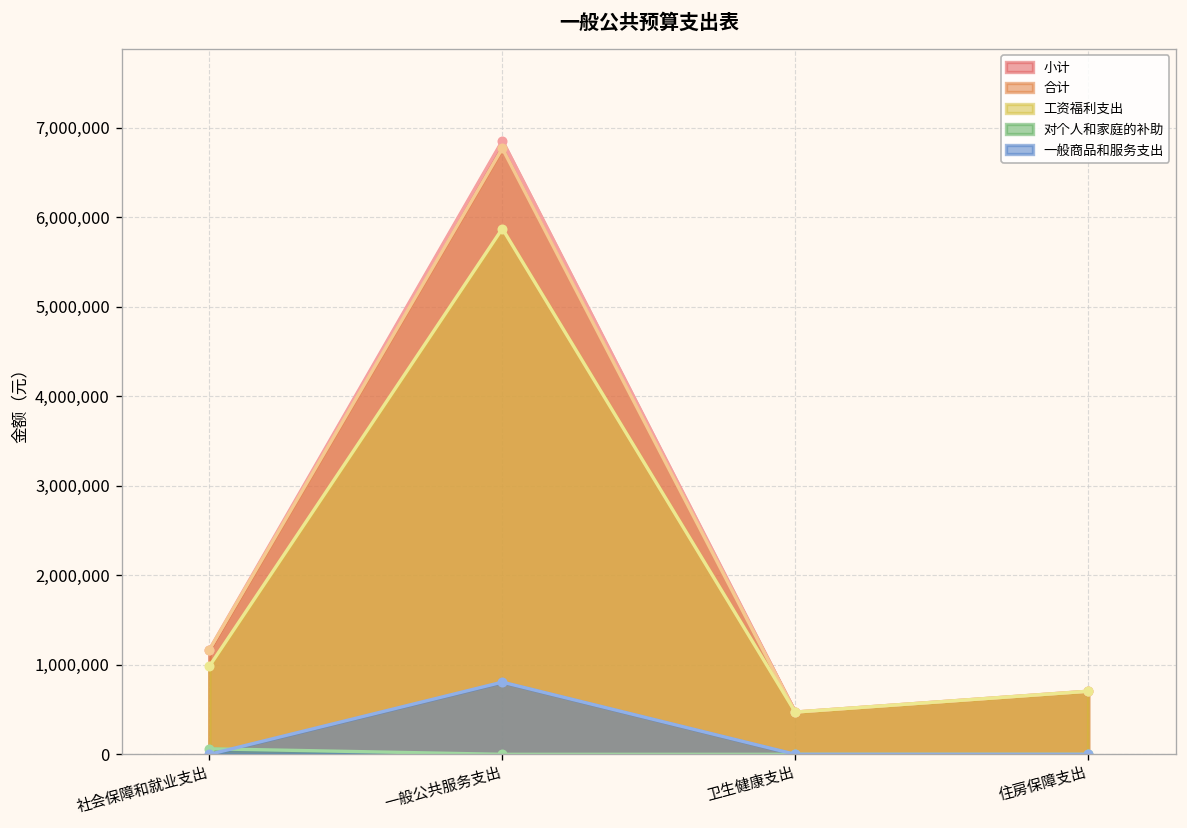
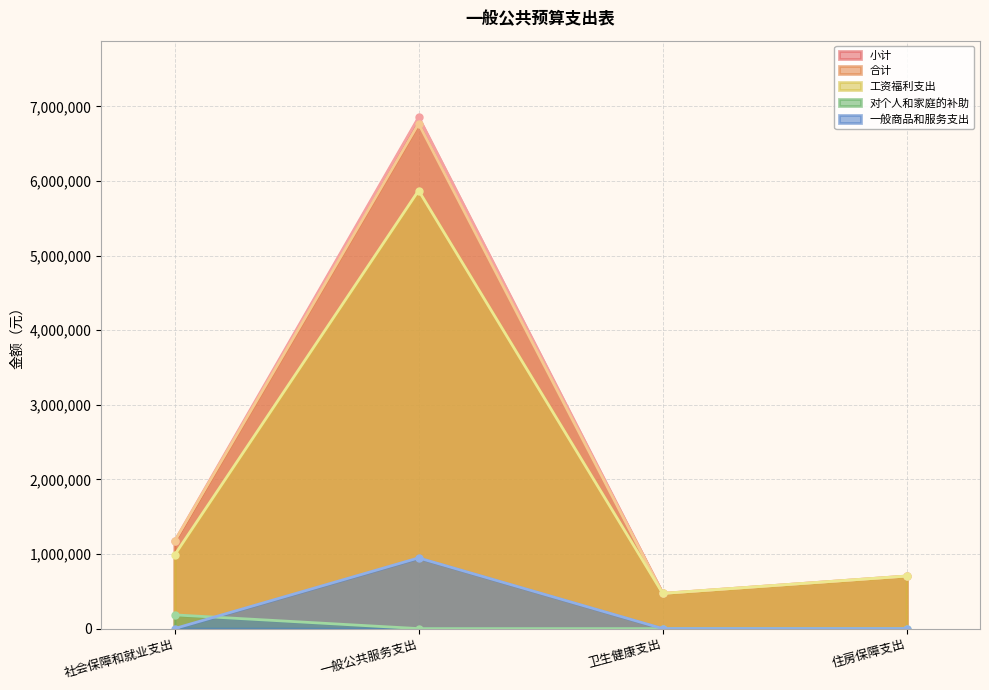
  {
    "对个人和家庭的补助": {
-     "社会保障和就业支出": "100,000",
+     "社会保障和就业支出": "200,000",
      "一般公共服务支出": "0"
    },
    "一般商品和服务支出": {
      "社会保障和就业支出": "0",
-     "一般公共服务支出": "800,000"
+     "一般公共服务支出": "900,000"
    }
  }
